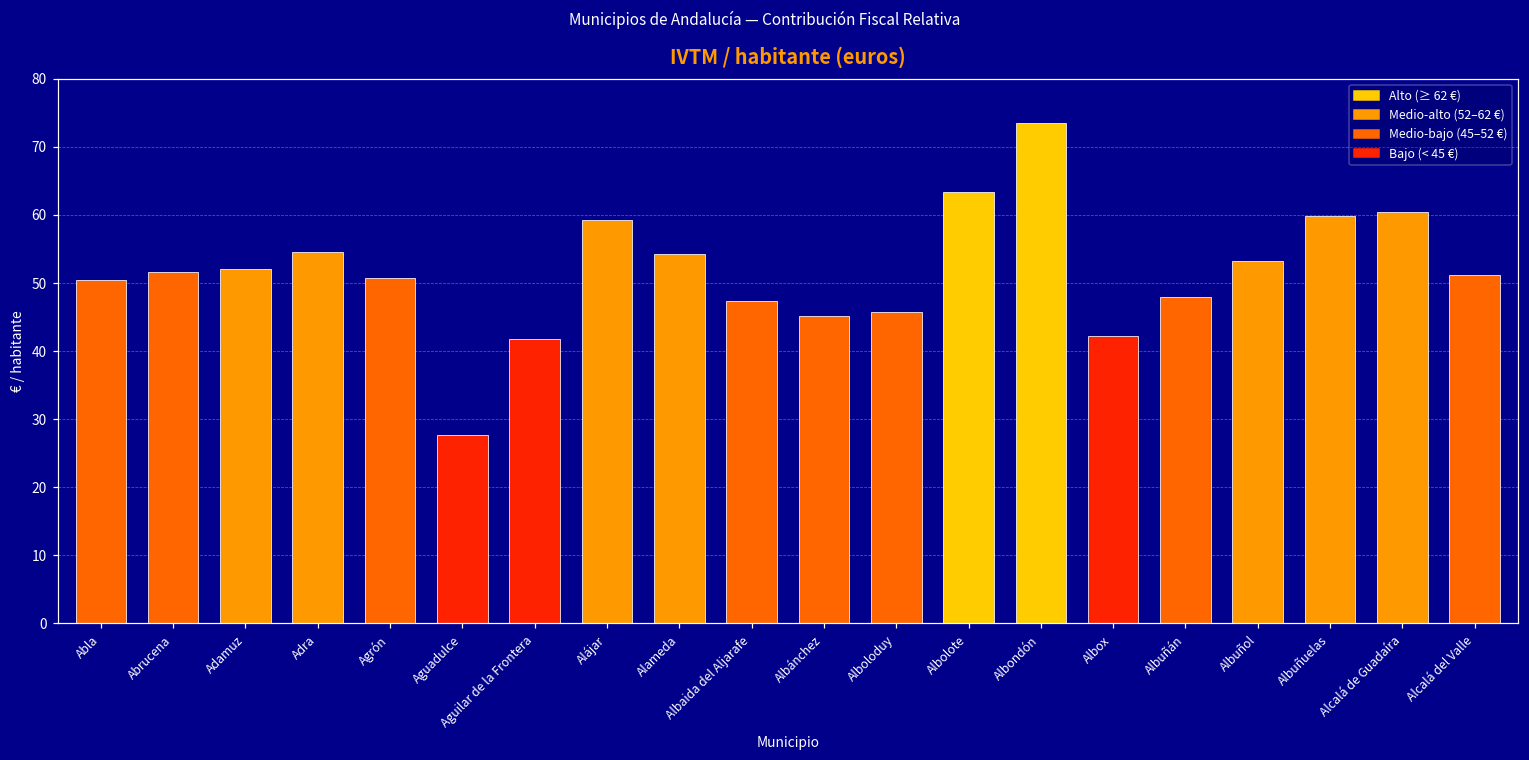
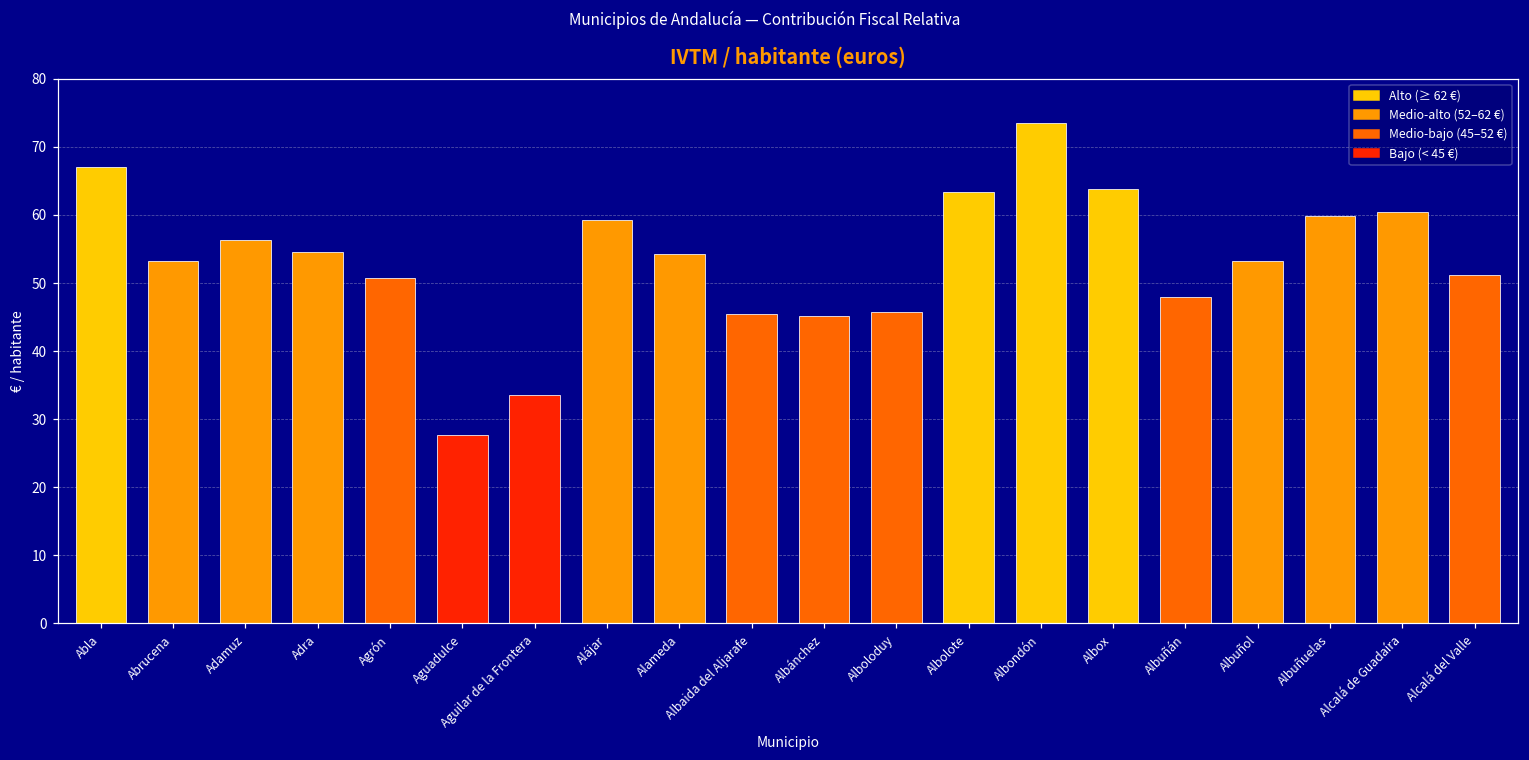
  {
-   "Abla": 50,
-   "Abrucena": 52,
-   "Adamuz": 52,
+   "Abla": 67,
+   "Abrucena": 53,
+   "Adamuz": 56,
    "Adra": 55,
    "Agrón": 51,
    "Aguadulce": 28,
-   "Aguilar de la Frontera": 42,
+   "Aguilar de la Frontera": 34,
    "Alájar": 59,
    "Alameda": 54,
-   "Albaida del Aljarafe": 47,
+   "Albaida del Aljarafe": 45,
    "Albánchez": 45,
    "Alboloduy": 46,
    "Albolote": 63,
    "Albondón": 73,
-   "Albox": 42,
+   "Albox": 64,
    "Albuñán": 48,
    "Albuñol": 53,
    "Albuñuelas": 60,
    "Alcalá de Guadaíra": 60,
    "Alcalá del Valle": 51
  }
